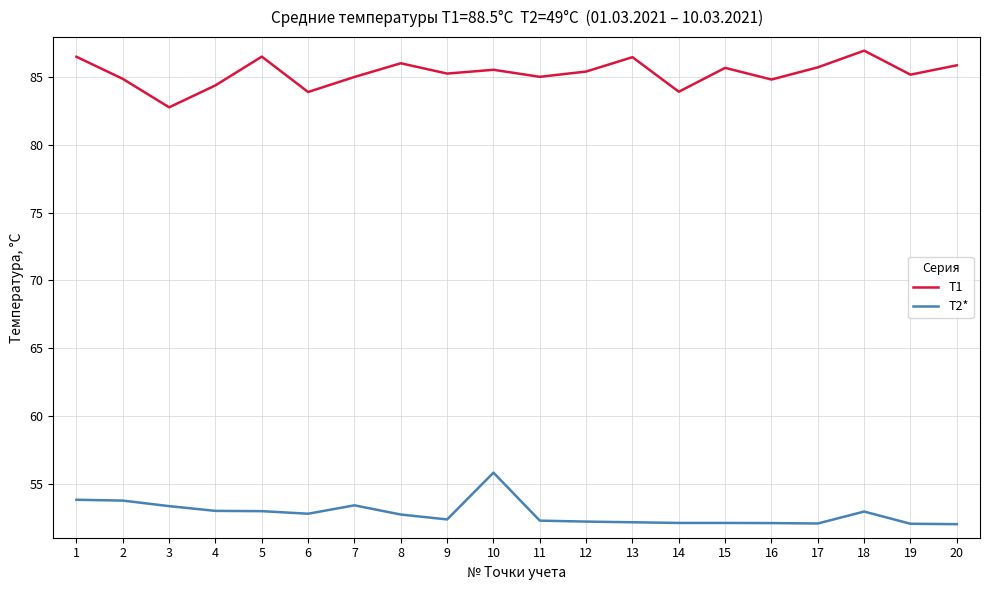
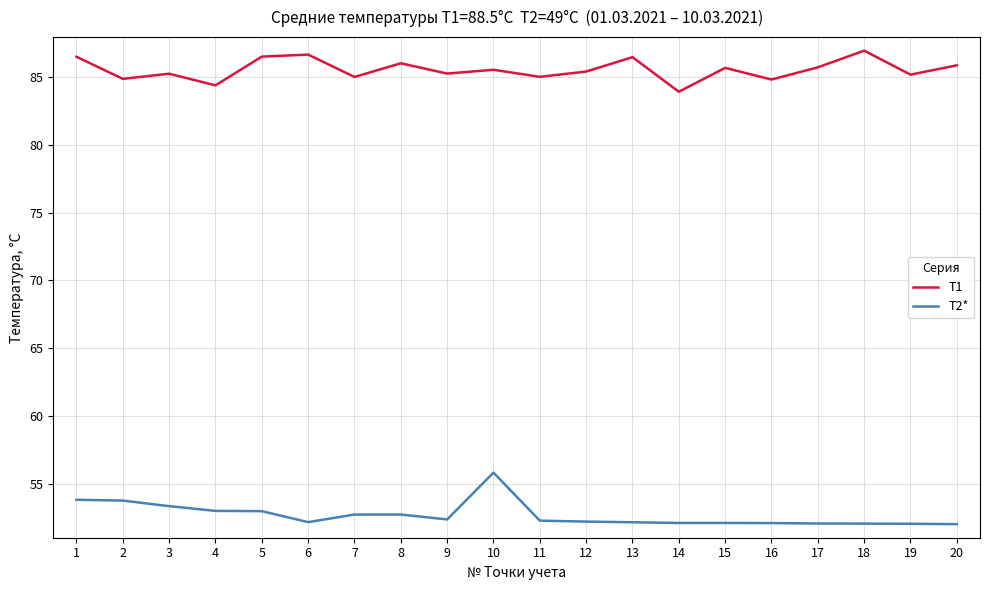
  {
    "T1": {
      "1": 86.5,
      "2": 84.9,
-     "3": 82.8,
+     "3": 85.2,
      "4": 84.4,
      "5": 86.5,
-     "6": 83.9,
+     "6": 86.7,
      "7": 85.0,
      "8": 86.0,
      "9": 85.3,
      "10": 85.5,
      "11": 85.0,
      "12": 85.4,
      "13": 86.5,
      "14": 83.9,
      "15": 85.7,
      "16": 84.8,
      "17": 85.7,
      "18": 86.9,
      "19": 85.2,
      "20": 85.9
    },
    "T2*": {
      "1": 53.8,
      "2": 53.8,
      "3": 53.3,
      "4": 53.0,
      "5": 53.0,
-     "6": 52.8,
-     "7": 53.4,
+     "6": 52.2,
+     "7": 52.7,
      "8": 52.7,
      "9": 52.4,
      "10": 55.8,
      "11": 52.3,
      "12": 52.2,
      "13": 52.2,
      "14": 52.1,
      "15": 52.1,
      "16": 52.1,
      "17": 52.1,
-     "18": 52.9,
+     "18": 52.1,
      "19": 52.0,
      "20": 52.0
    }
  }
